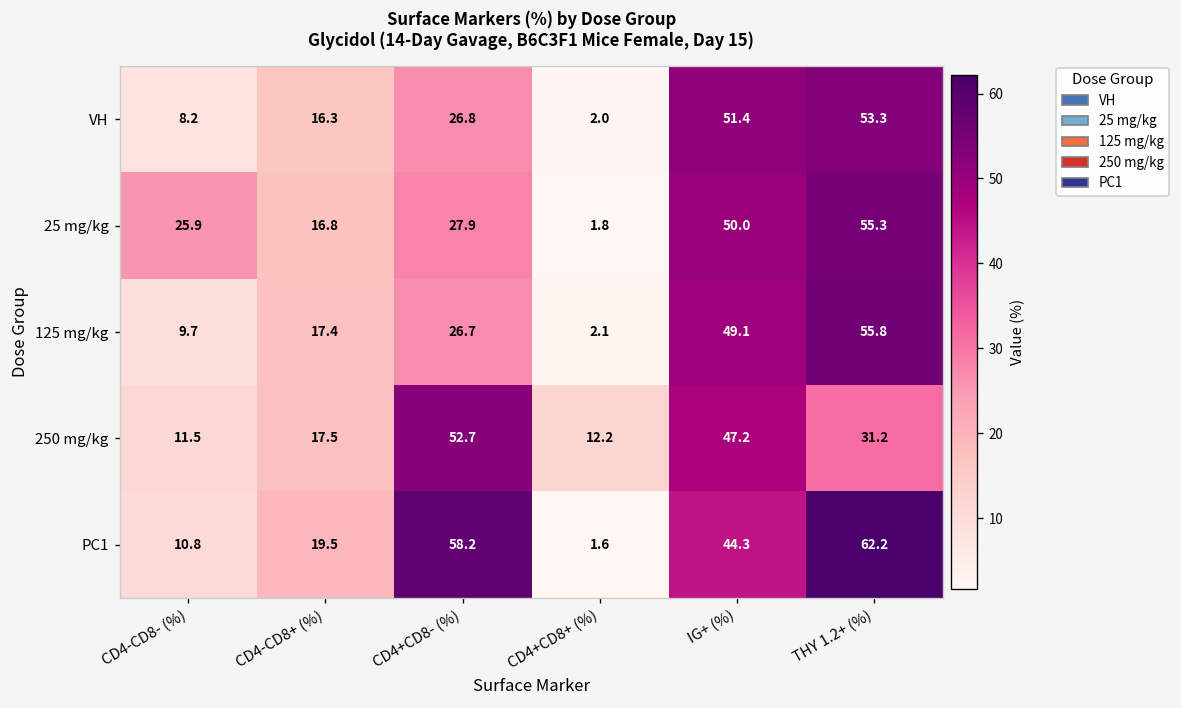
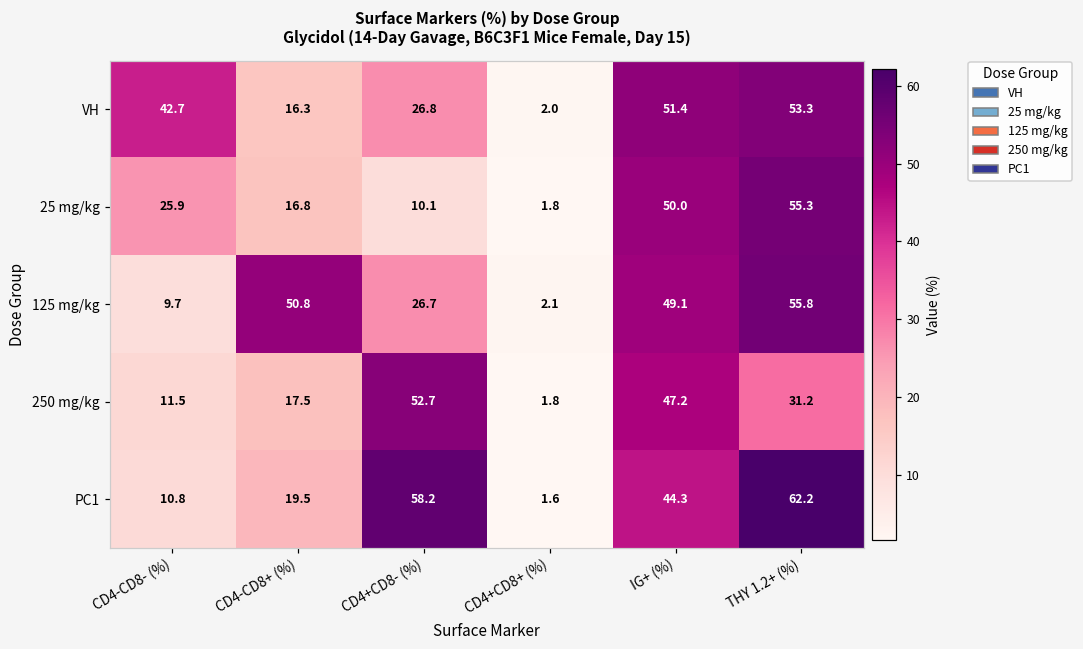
  {
    "VH": {
-     "CD4-CD8- (%)": 8.2,
+     "CD4-CD8- (%)": 42.7,
      "CD4-CD8+ (%)": 16.3,
      "CD4+CD8- (%)": 26.8,
      "CD4+CD8+ (%)": 2.0,
      "IG+ (%)": 51.4,
      "THY 1.2+ (%)": 53.3
    },
    "25 mg/kg": {
      "CD4-CD8- (%)": 25.9,
      "CD4-CD8+ (%)": 16.8,
-     "CD4+CD8- (%)": 27.9,
+     "CD4+CD8- (%)": 10.1,
      "CD4+CD8+ (%)": 1.8,
      "IG+ (%)": 50.0,
      "THY 1.2+ (%)": 55.3
    },
    "125 mg/kg": {
      "CD4-CD8- (%)": 9.7,
-     "CD4-CD8+ (%)": 17.4,
+     "CD4-CD8+ (%)": 50.8,
      "CD4+CD8- (%)": 26.7,
      "CD4+CD8+ (%)": 2.1,
      "IG+ (%)": 49.1,
      "THY 1.2+ (%)": 55.8
    },
    "250 mg/kg": {
      "CD4-CD8- (%)": 11.5,
      "CD4-CD8+ (%)": 17.5,
      "CD4+CD8- (%)": 52.7,
-     "CD4+CD8+ (%)": 12.2,
+     "CD4+CD8+ (%)": 1.8,
      "IG+ (%)": 47.2,
      "THY 1.2+ (%)": 31.2
    },
    "PC1": {
      "CD4-CD8- (%)": 10.8,
      "CD4-CD8+ (%)": 19.5,
      "CD4+CD8- (%)": 58.2,
      "CD4+CD8+ (%)": 1.6,
      "IG+ (%)": 44.3,
      "THY 1.2+ (%)": 62.2
    }
  }
